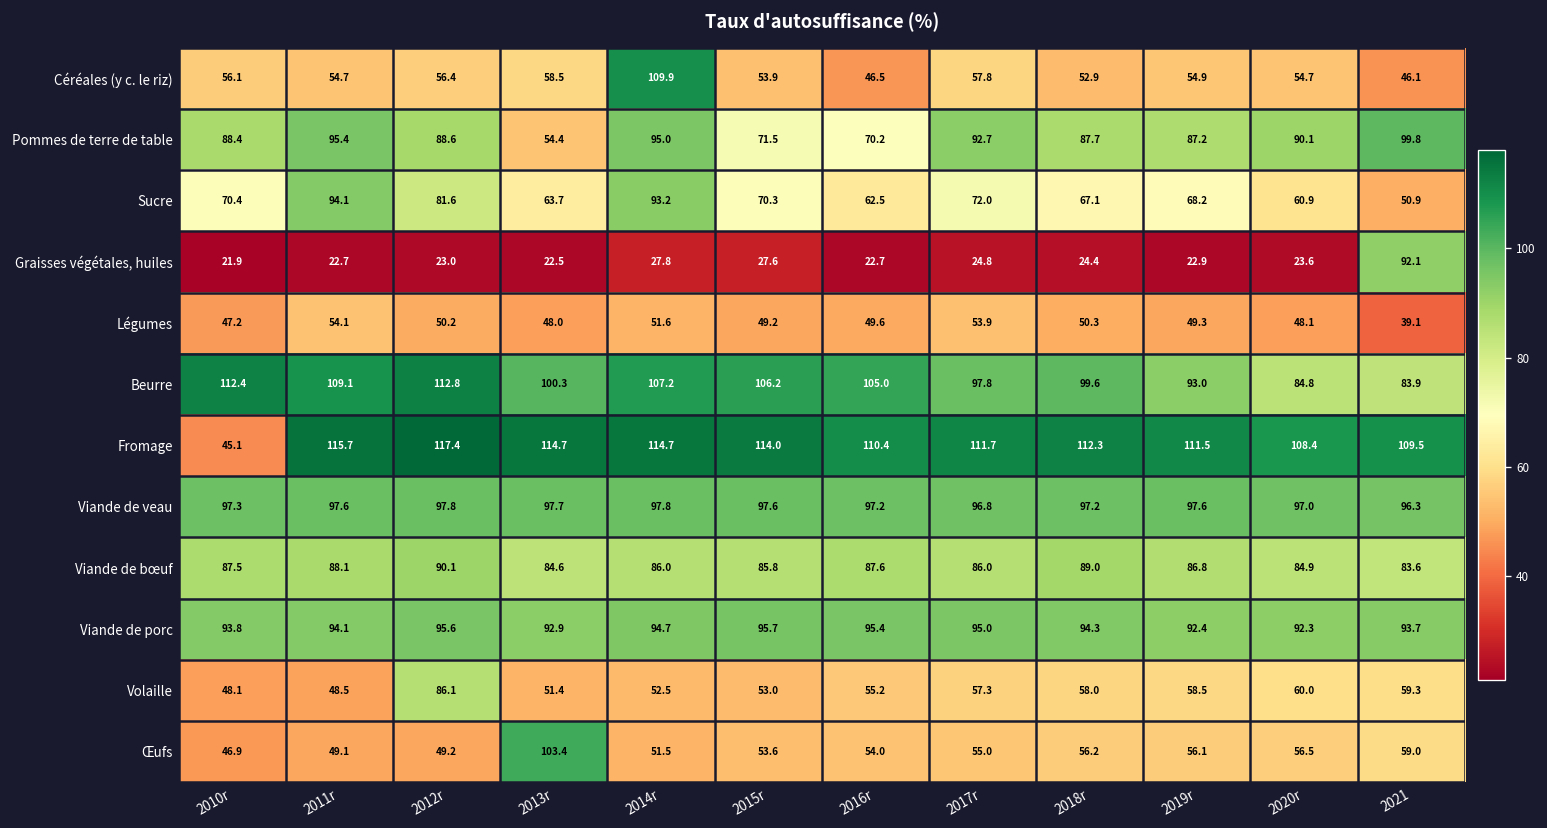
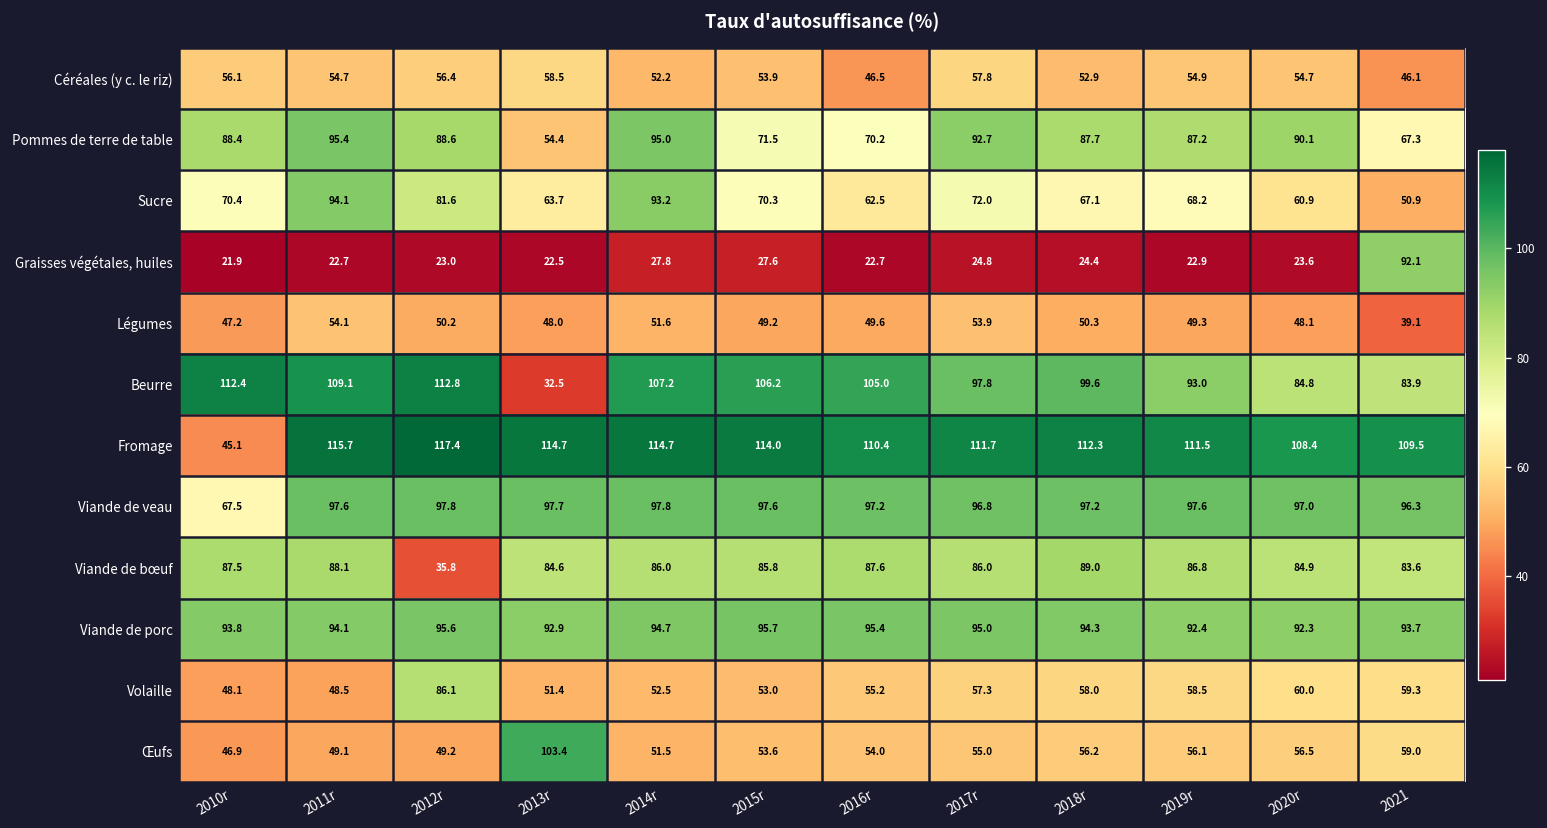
  {
    "Céréales (y c. le riz)": {
      "2010r": 56.1,
      "2011r": 54.7,
      "2012r": 56.4,
      "2013r": 58.5,
-     "2014r": 109.9,
+     "2014r": 52.2,
      "2015r": 53.9,
      "2016r": 46.5,
      "2017r": 57.8,
      "2018r": 52.9,
      "2019r": 54.9,
      "2020r": 54.7,
      "2021": 46.1
    },
    "Pommes de terre de table": {
      "2010r": 88.4,
      "2011r": 95.4,
      "2012r": 88.6,
      "2013r": 54.4,
      "2014r": 95.0,
      "2015r": 71.5,
      "2016r": 70.2,
      "2017r": 92.7,
      "2018r": 87.7,
      "2019r": 87.2,
      "2020r": 90.1,
-     "2021": 99.8
+     "2021": 67.3
    },
    "Sucre": {
      "2010r": 70.4,
      "2011r": 94.1,
      "2012r": 81.6,
      "2013r": 63.7,
      "2014r": 93.2,
      "2015r": 70.3,
      "2016r": 62.5,
      "2017r": 72.0,
      "2018r": 67.1,
      "2019r": 68.2,
      "2020r": 60.9,
      "2021": 50.9
    },
    "Graisses végétales, huiles": {
      "2010r": 21.9,
      "2011r": 22.7,
      "2012r": 23.0,
      "2013r": 22.5,
      "2014r": 27.8,
      "2015r": 27.6,
      "2016r": 22.7,
      "2017r": 24.8,
      "2018r": 24.4,
      "2019r": 22.9,
      "2020r": 23.6,
      "2021": 92.1
    },
    "Légumes": {
      "2010r": 47.2,
      "2011r": 54.1,
      "2012r": 50.2,
      "2013r": 48.0,
      "2014r": 51.6,
      "2015r": 49.2,
      "2016r": 49.6,
      "2017r": 53.9,
      "2018r": 50.3,
      "2019r": 49.3,
      "2020r": 48.1,
      "2021": 39.1
    },
    "Beurre": {
      "2010r": 112.4,
      "2011r": 109.1,
      "2012r": 112.8,
-     "2013r": 100.3,
+     "2013r": 32.5,
      "2014r": 107.2,
      "2015r": 106.2,
      "2016r": 105.0,
      "2017r": 97.8,
      "2018r": 99.6,
      "2019r": 93.0,
      "2020r": 84.8,
      "2021": 83.9
    },
    "Fromage": {
      "2010r": 45.1,
      "2011r": 115.7,
      "2012r": 117.4,
      "2013r": 114.7,
      "2014r": 114.7,
      "2015r": 114.0,
      "2016r": 110.4,
      "2017r": 111.7,
      "2018r": 112.3,
      "2019r": 111.5,
      "2020r": 108.4,
      "2021": 109.5
    },
    "Viande de veau": {
-     "2010r": 97.3,
+     "2010r": 67.5,
      "2011r": 97.6,
      "2012r": 97.8,
      "2013r": 97.7,
      "2014r": 97.8,
      "2015r": 97.6,
      "2016r": 97.2,
      "2017r": 96.8,
      "2018r": 97.2,
      "2019r": 97.6,
      "2020r": 97.0,
      "2021": 96.3
    },
    "Viande de bœuf": {
      "2010r": 87.5,
      "2011r": 88.1,
-     "2012r": 90.1,
+     "2012r": 35.8,
      "2013r": 84.6,
      "2014r": 86.0,
      "2015r": 85.8,
      "2016r": 87.6,
      "2017r": 86.0,
      "2018r": 89.0,
      "2019r": 86.8,
      "2020r": 84.9,
      "2021": 83.6
    },
    "Viande de porc": {
      "2010r": 93.8,
      "2011r": 94.1,
      "2012r": 95.6,
      "2013r": 92.9,
      "2014r": 94.7,
      "2015r": 95.7,
      "2016r": 95.4,
      "2017r": 95.0,
      "2018r": 94.3,
      "2019r": 92.4,
      "2020r": 92.3,
      "2021": 93.7
    },
    "Volaille": {
      "2010r": 48.1,
      "2011r": 48.5,
      "2012r": 86.1,
      "2013r": 51.4,
      "2014r": 52.5,
      "2015r": 53.0,
      "2016r": 55.2,
      "2017r": 57.3,
      "2018r": 58.0,
      "2019r": 58.5,
      "2020r": 60.0,
      "2021": 59.3
    },
    "Œufs": {
      "2010r": 46.9,
      "2011r": 49.1,
      "2012r": 49.2,
      "2013r": 103.4,
      "2014r": 51.5,
      "2015r": 53.6,
      "2016r": 54.0,
      "2017r": 55.0,
      "2018r": 56.2,
      "2019r": 56.1,
      "2020r": 56.5,
      "2021": 59.0
    }
  }
